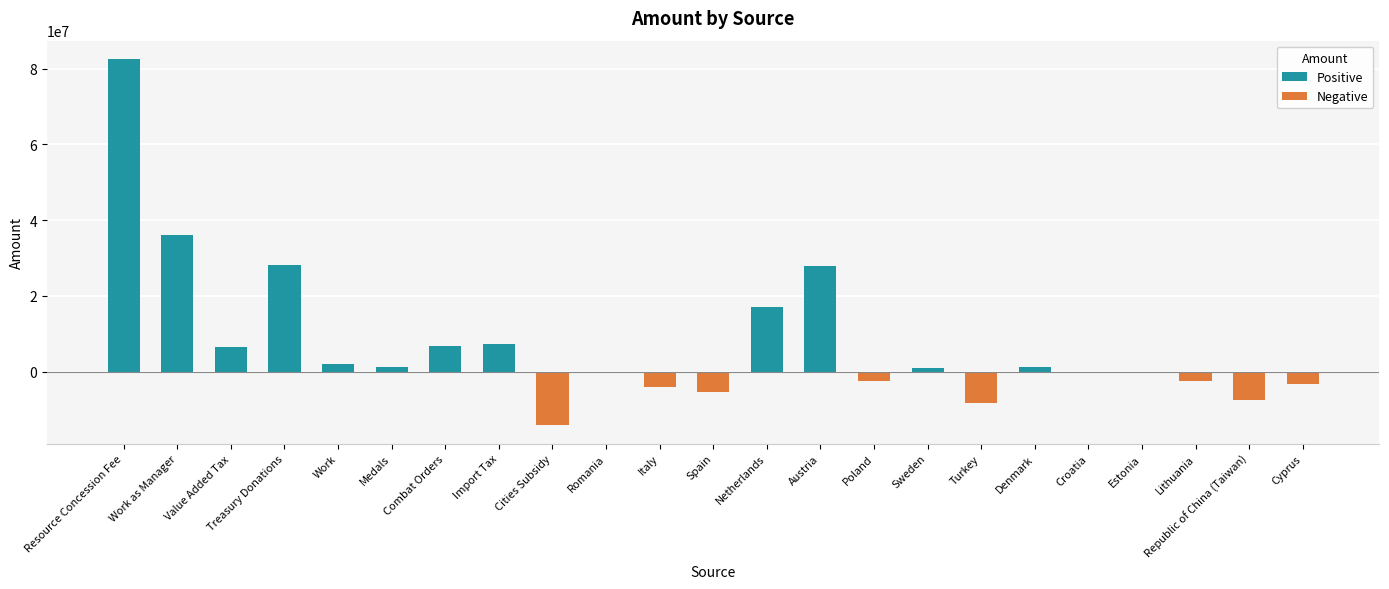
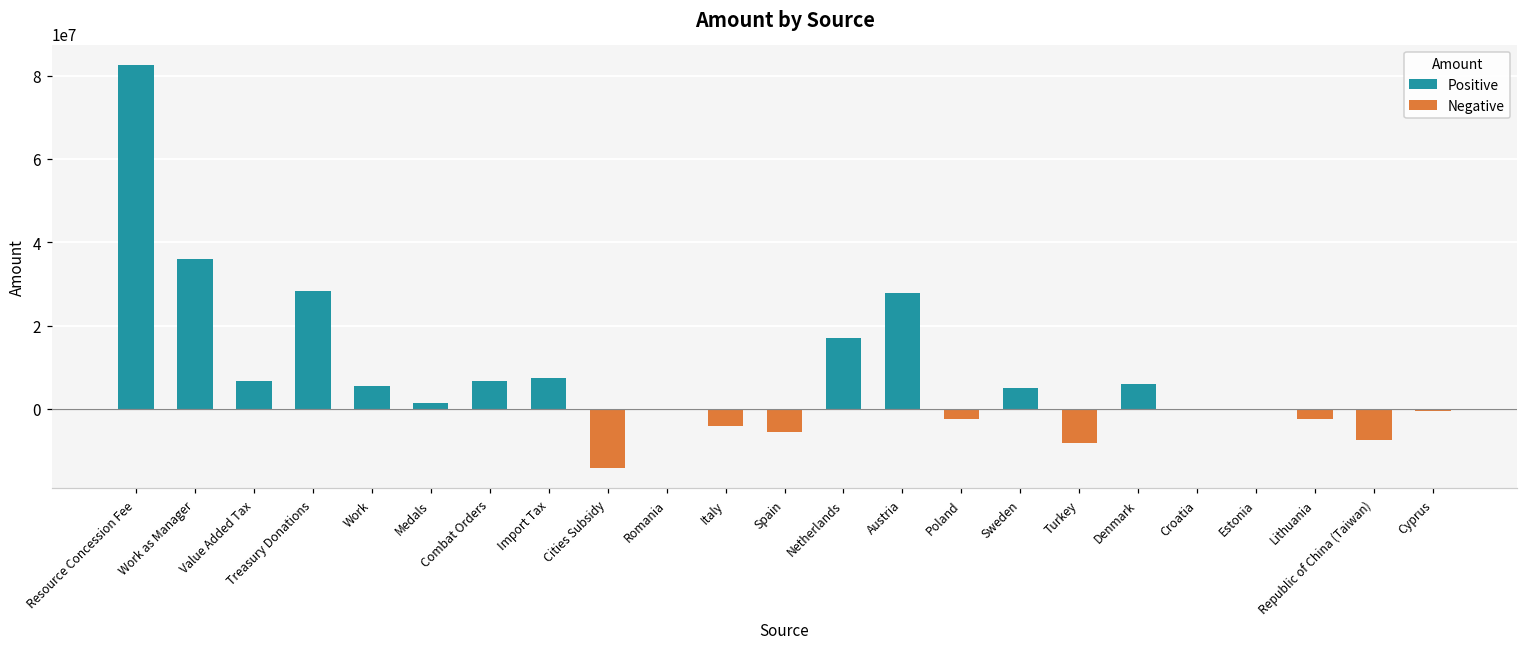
  {
    "Resource Concession Fee": 83000000,
    "Work as Manager": 36000000,
    "Value Added Tax": 7000000,
    "Treasury Donations": 28000000,
-   "Work": 2000000,
+   "Work": 6000000,
    "Medals": 1000000,
    "Combat Orders": 7000000,
    "Import Tax": 7000000,
    "Cities Subsidy": -14000000,
    "Italy": -4000000,
    "Spain": -6000000,
    "Netherlands": 17000000,
    "Austria": 28000000,
    "Poland": -2000000,
-   "Sweden": 1000000,
+   "Sweden": 5000000,
    "Turkey": -8000000,
-   "Denmark": 1000000,
+   "Denmark": 6000000,
    "Lithuania": -3000000,
    "Republic of China (Taiwan)": -8000000,
-   "Cyprus": -3000000
+   "Cyprus": 0
  }
